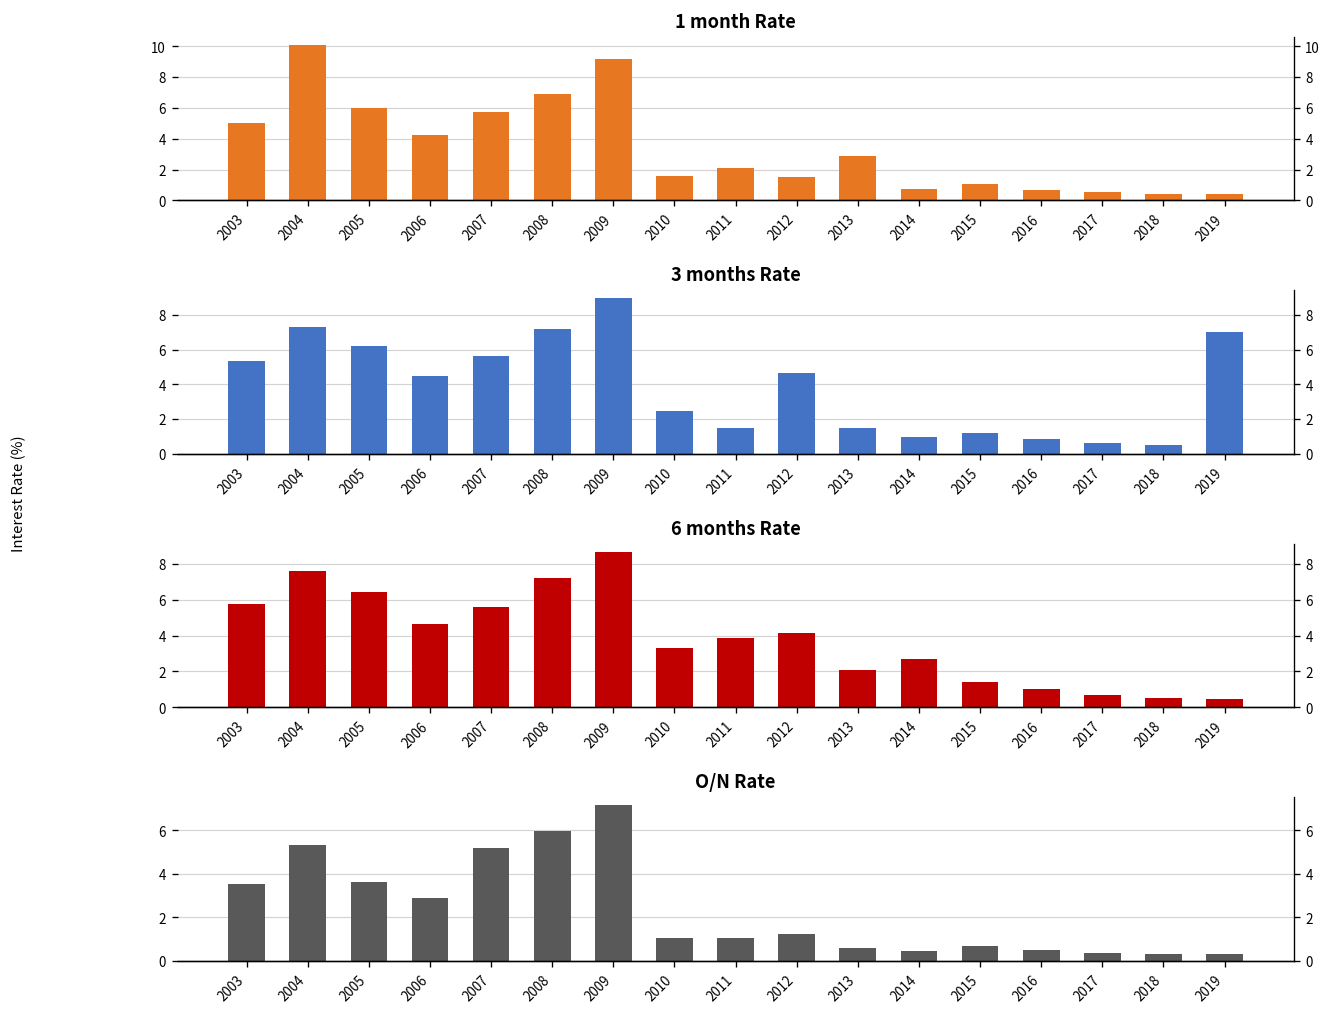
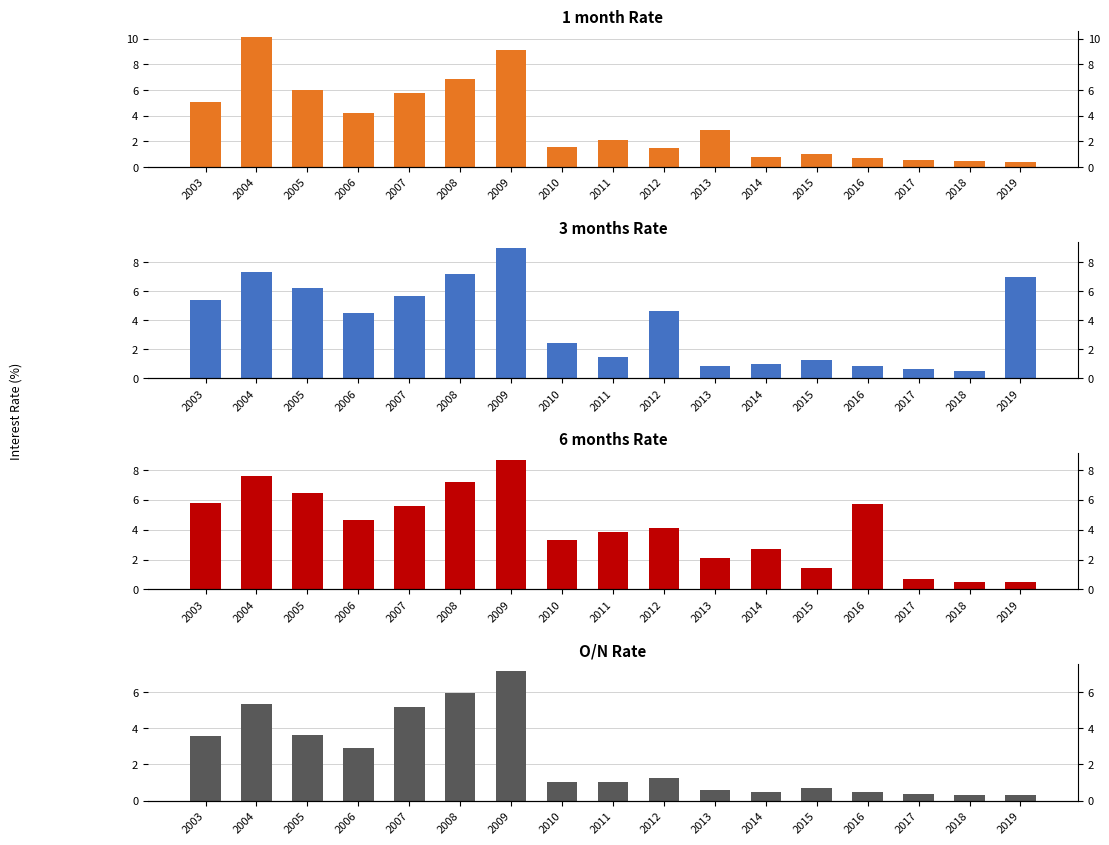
  {
    "1 month Rate": {
      "2003": 5.0,
      "2004": 10.1,
      "2005": 6.0,
      "2006": 4.2,
      "2007": 5.7,
      "2008": 6.9,
      "2009": 9.2,
      "2010": 1.6,
      "2011": 2.1,
      "2012": 1.5,
      "2013": 2.9,
      "2014": 0.7,
      "2015": 1.1,
      "2016": 0.7,
      "2017": 0.5,
      "2018": 0.4,
      "2019": 0.4
    },
    "3 months Rate": {
      "2003": 5.4,
      "2004": 7.3,
      "2005": 6.2,
      "2006": 4.5,
      "2007": 5.7,
      "2008": 7.2,
      "2009": 9.0,
      "2010": 2.4,
      "2011": 1.5,
      "2012": 4.6,
-     "2013": 1.5,
+     "2013": 0.8,
      "2014": 1.0,
      "2015": 1.2,
      "2016": 0.9,
      "2017": 0.6,
      "2018": 0.5,
      "2019": 7.0
    },
    "6 months Rate": {
      "2003": 5.8,
      "2004": 7.6,
      "2005": 6.5,
      "2006": 4.7,
      "2007": 5.6,
      "2008": 7.2,
      "2009": 8.7,
      "2010": 3.3,
      "2011": 3.8,
      "2012": 4.1,
      "2013": 2.1,
      "2014": 2.7,
      "2015": 1.4,
-     "2016": 1.0,
+     "2016": 5.7,
      "2017": 0.7,
      "2018": 0.5,
      "2019": 0.5
    },
    "O/N Rate": {
      "2003": 3.6,
      "2004": 5.3,
      "2005": 3.6,
      "2006": 2.9,
      "2007": 5.2,
      "2008": 6.0,
      "2009": 7.2,
      "2010": 1.0,
      "2011": 1.0,
      "2012": 1.2,
      "2013": 0.6,
      "2014": 0.5,
      "2015": 0.7,
      "2016": 0.5,
      "2017": 0.4,
      "2018": 0.3,
      "2019": 0.3
    }
  }
